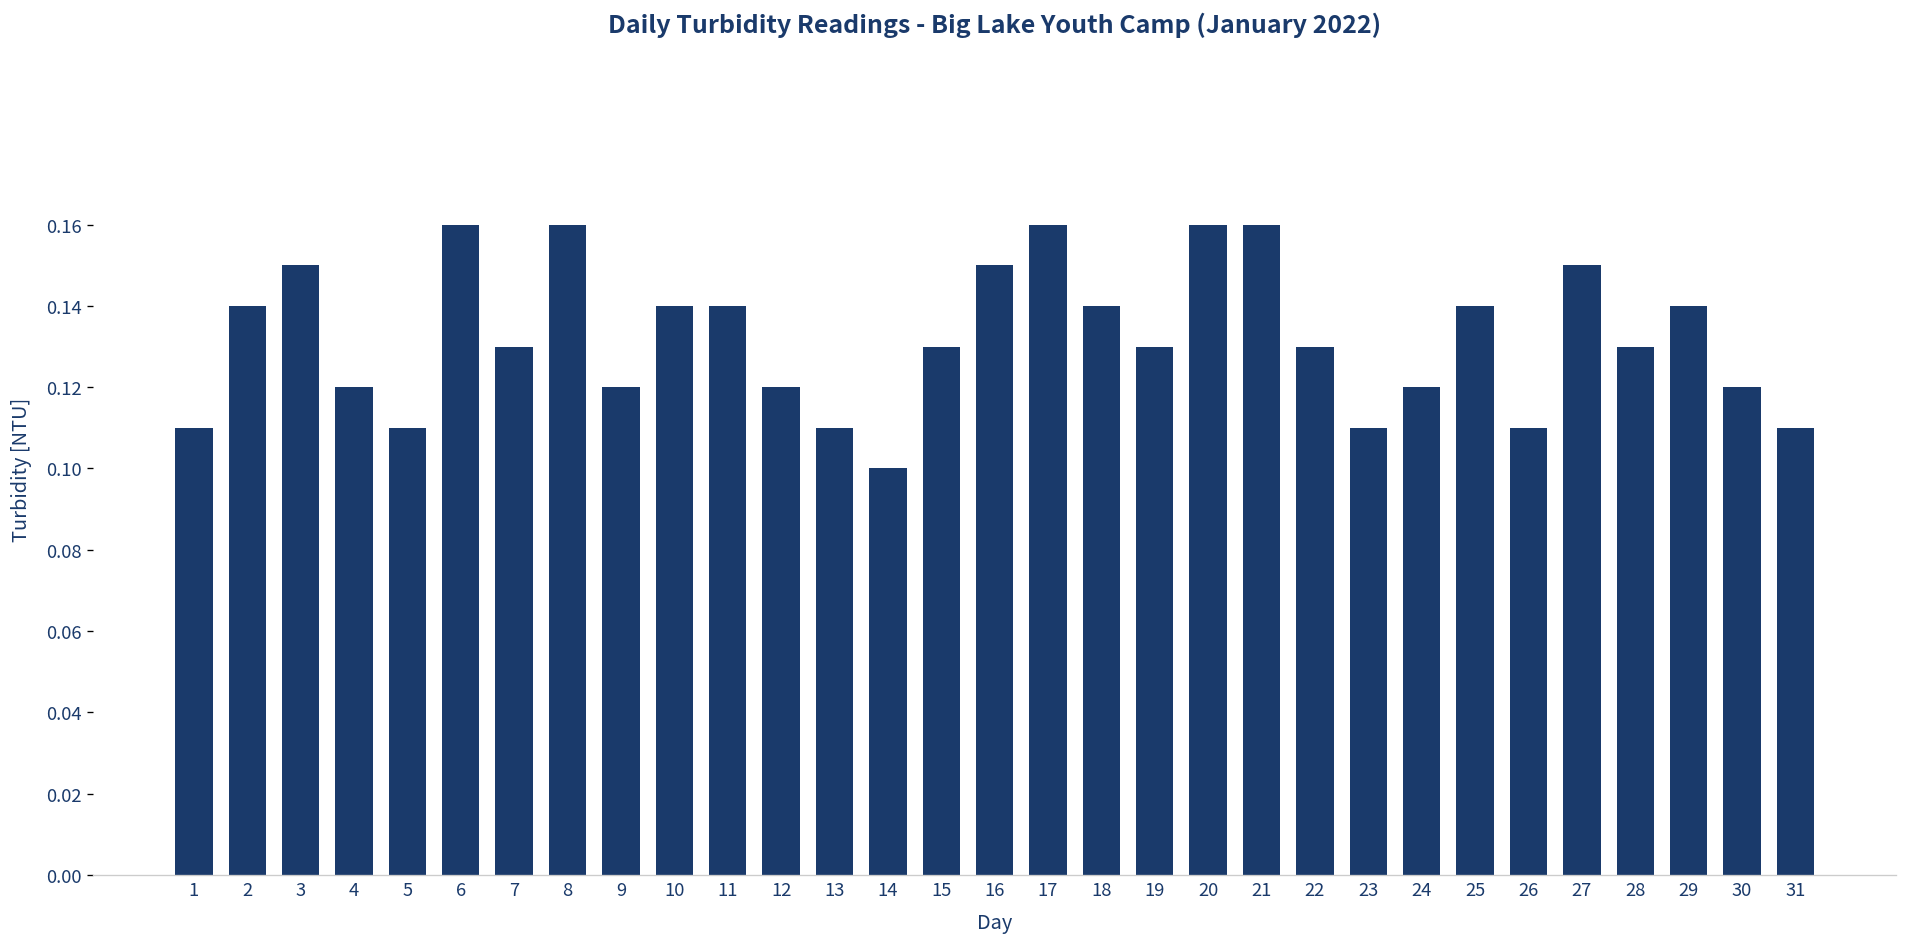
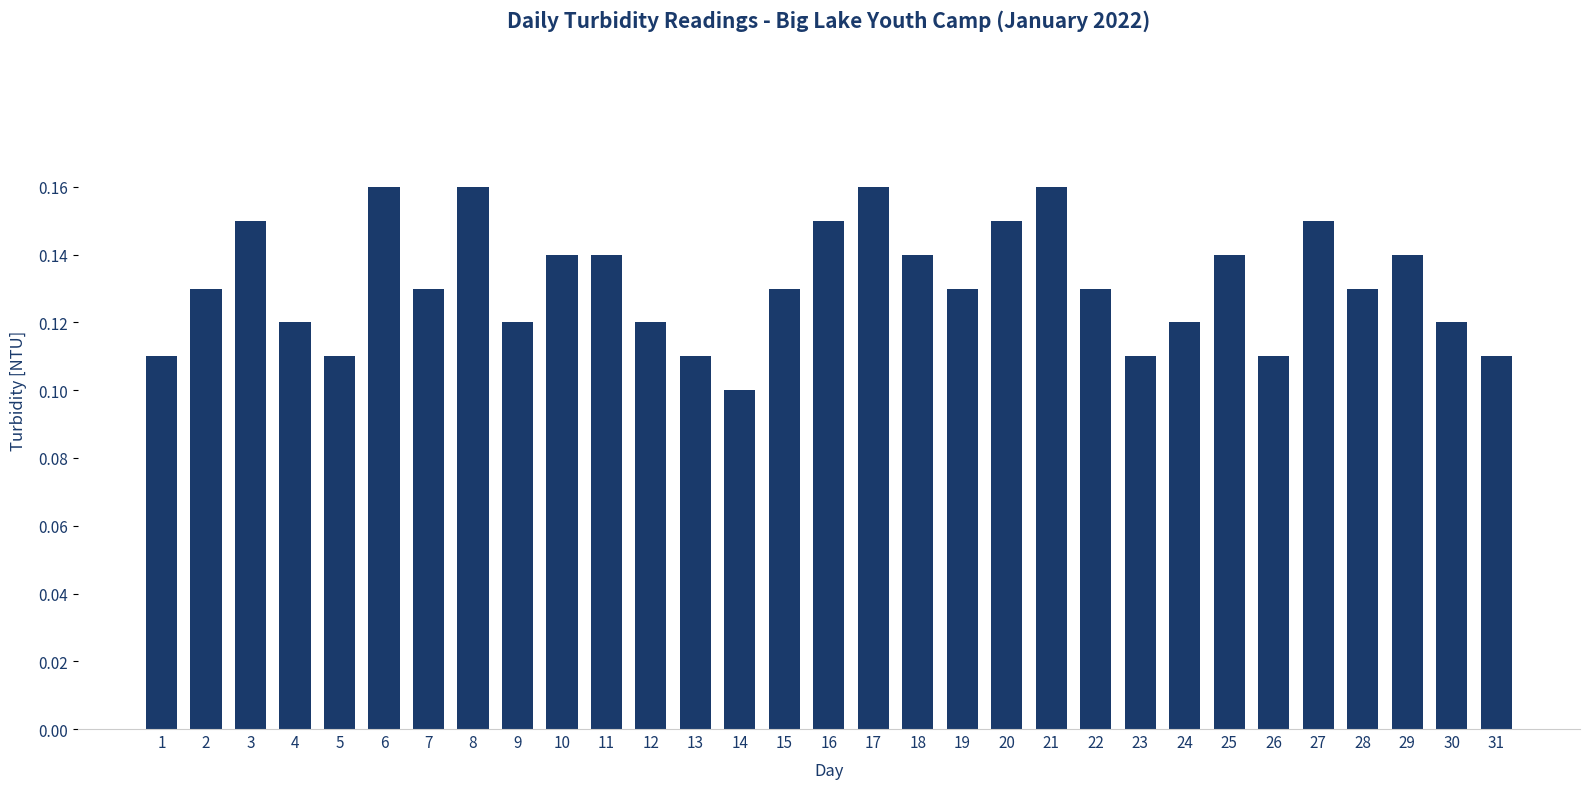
  {
    "1": 0.11,
-   "2": 0.14,
+   "2": 0.13,
    "3": 0.15,
    "4": 0.12,
    "5": 0.11,
    "6": 0.16,
    "7": 0.13,
    "8": 0.16,
    "9": 0.12,
    "10": 0.14,
    "11": 0.14,
    "12": 0.12,
    "13": 0.11,
    "14": 0.10,
    "15": 0.13,
    "16": 0.15,
    "17": 0.16,
    "18": 0.14,
    "19": 0.13,
-   "20": 0.16,
+   "20": 0.15,
    "21": 0.16,
    "22": 0.13,
    "23": 0.11,
    "24": 0.12,
    "25": 0.14,
    "26": 0.11,
    "27": 0.15,
    "28": 0.13,
    "29": 0.14,
    "30": 0.12,
    "31": 0.11
  }
